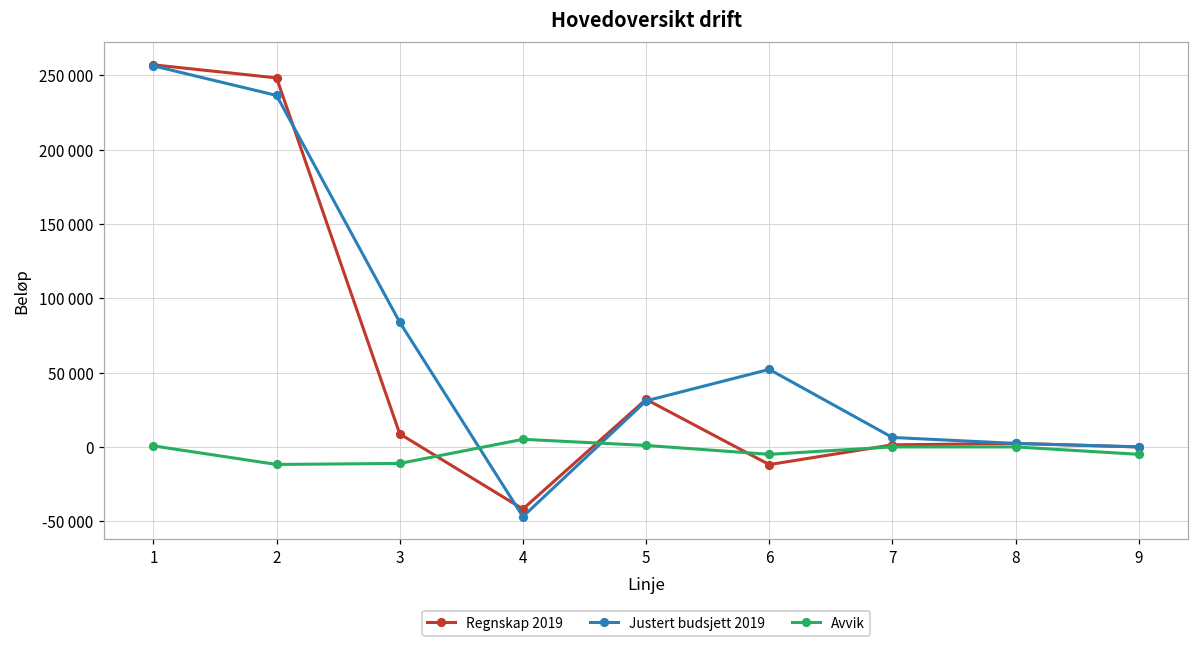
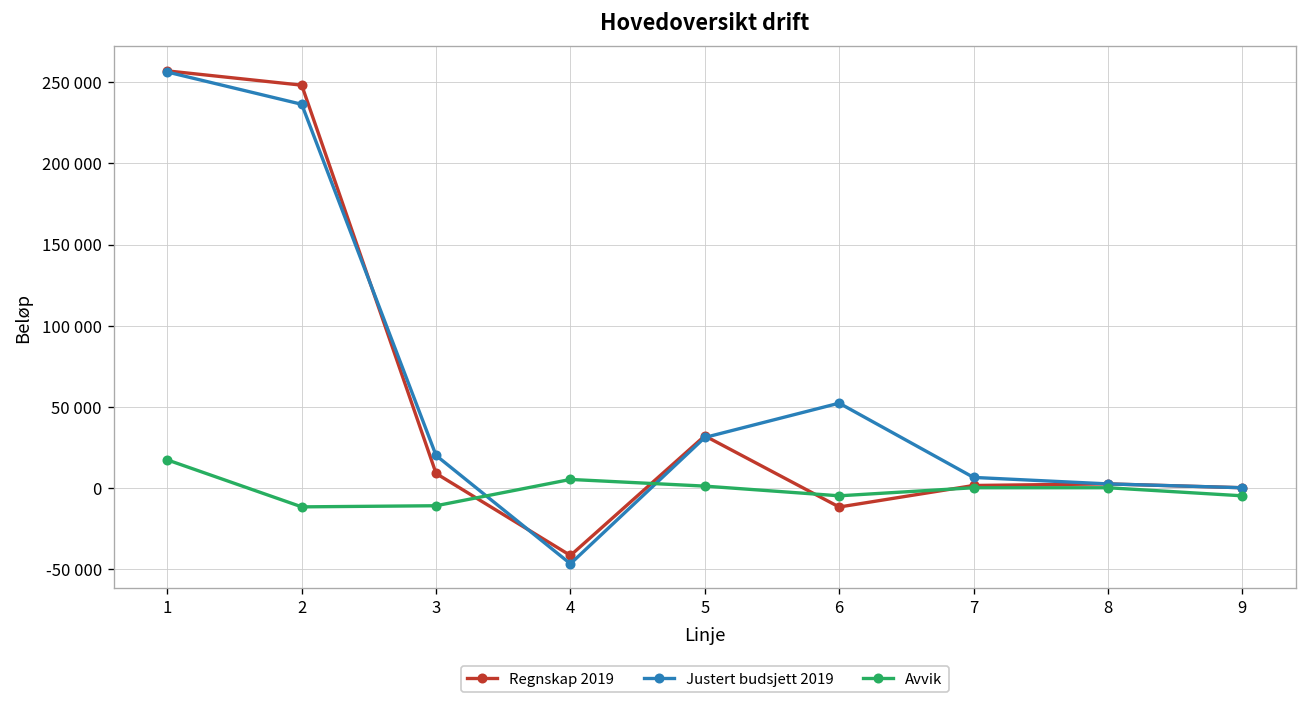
  {
    "Regnskap 2019": {
      "2": 248000,
      "3": 9000,
      "4": -42000,
      "6": -12000
    },
    "Justert budsjett 2019": {
      "2": 237000,
-     "3": 84000,
+     "3": 20000,
      "4": -47000,
      "6": 52000,
      "7": 6000
    },
    "Avvik": {
-     "1": 1000,
+     "1": 17000,
      "2": -12000,
      "3": -11000,
      "4": 5000,
      "5": 1000,
      "6": -5000,
      "8": 0,
      "9": -5000
    }
  }
